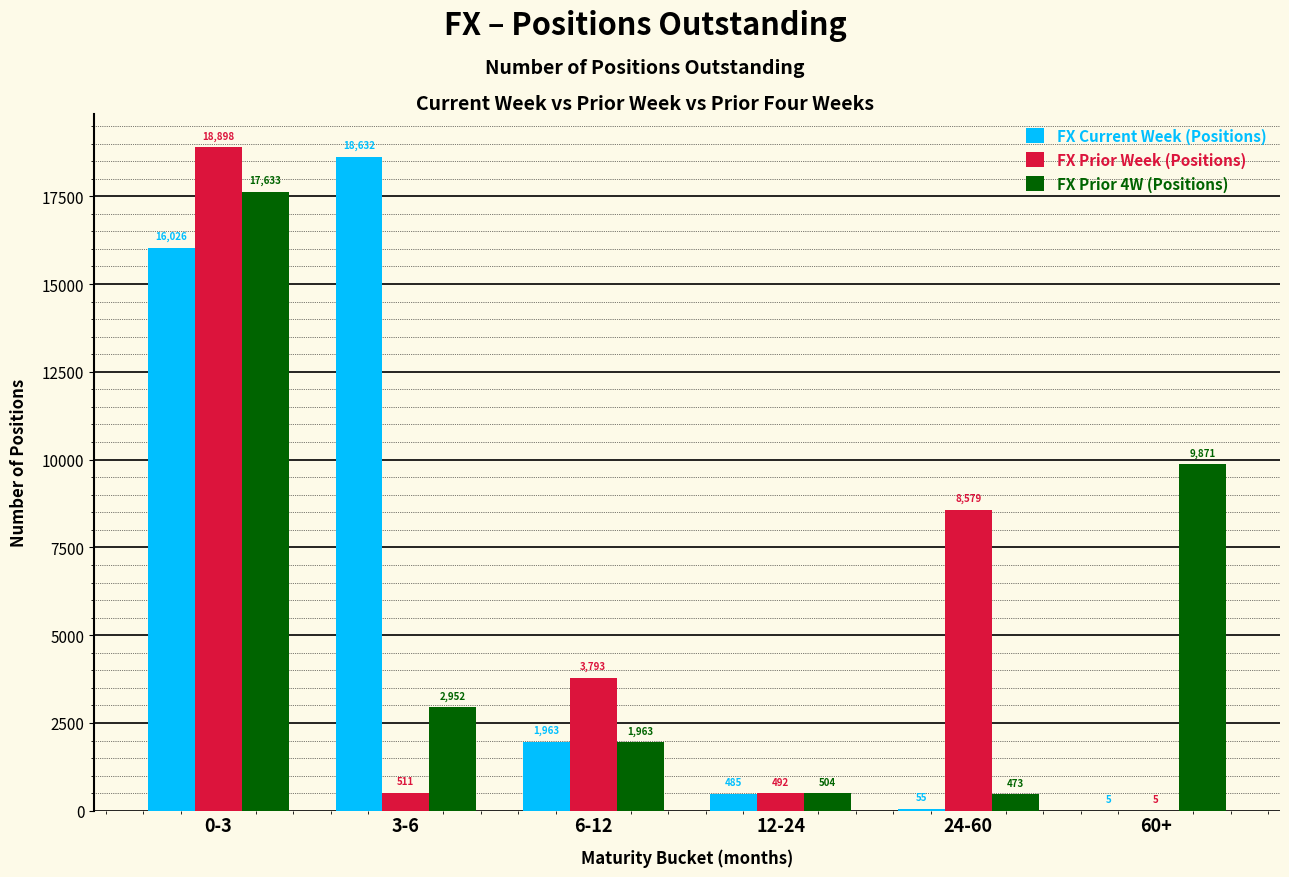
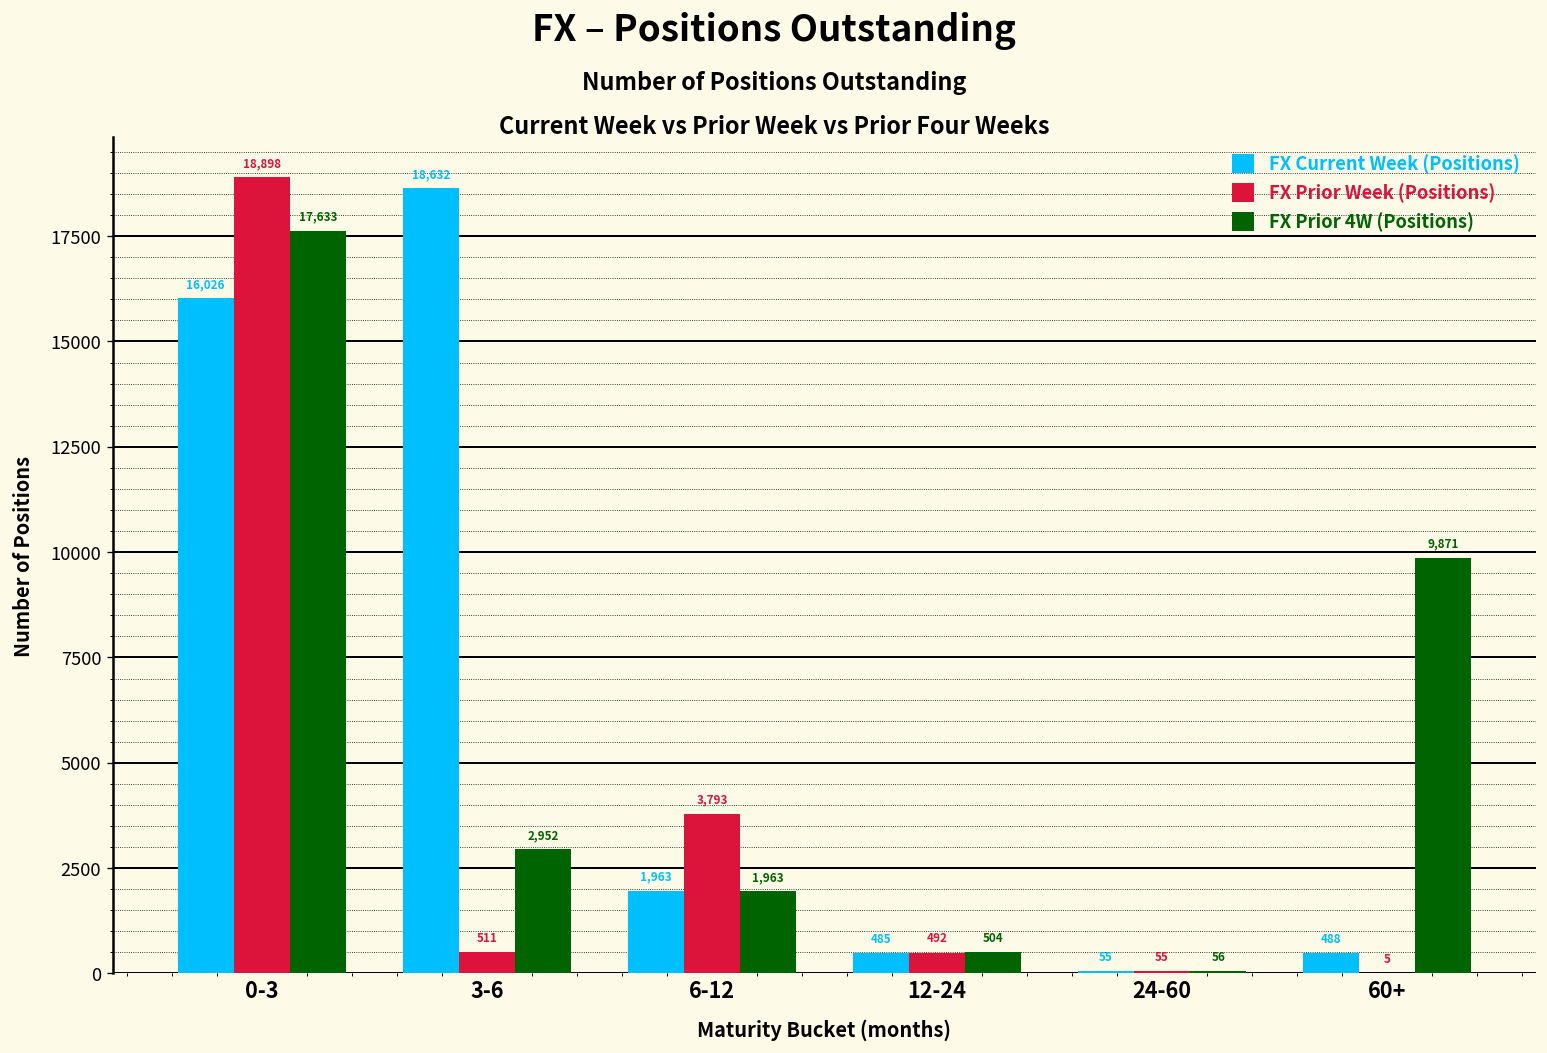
  {
    "FX Current Week (Positions)": {
      "0-3": "16,026",
      "3-6": "18,632",
      "6-12": "1,963",
      "12-24": "485",
      "24-60": "55",
-     "60+": "5"
+     "60+": "488"
    },
    "FX Prior Week (Positions)": {
      "0-3": "18,898",
      "6-12": "3,793",
      "12-24": "492",
-     "24-60": "8,579",
+     "24-60": "55",
      "60+": "5"
    },
    "FX Prior 4W (Positions)": {
      "0-3": "17,633",
      "3-6": "2,952",
      "12-24": "504",
-     "24-60": "473"
+     "24-60": "56"
    }
  }
